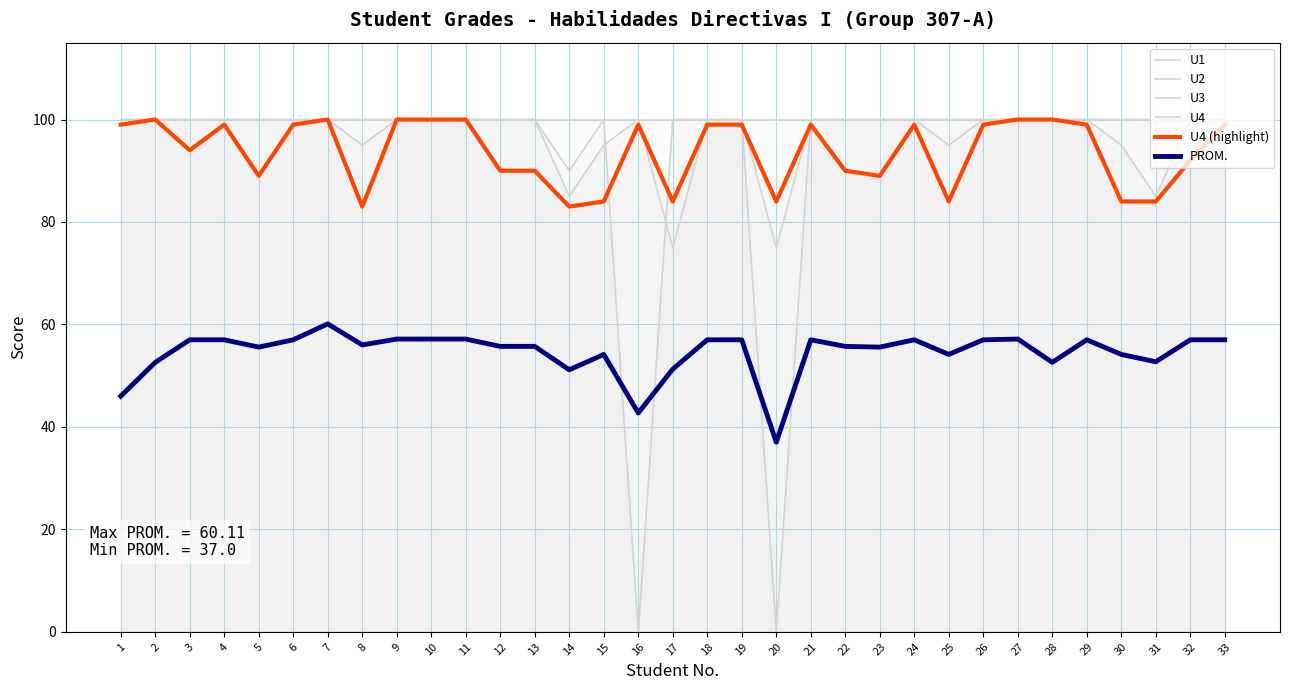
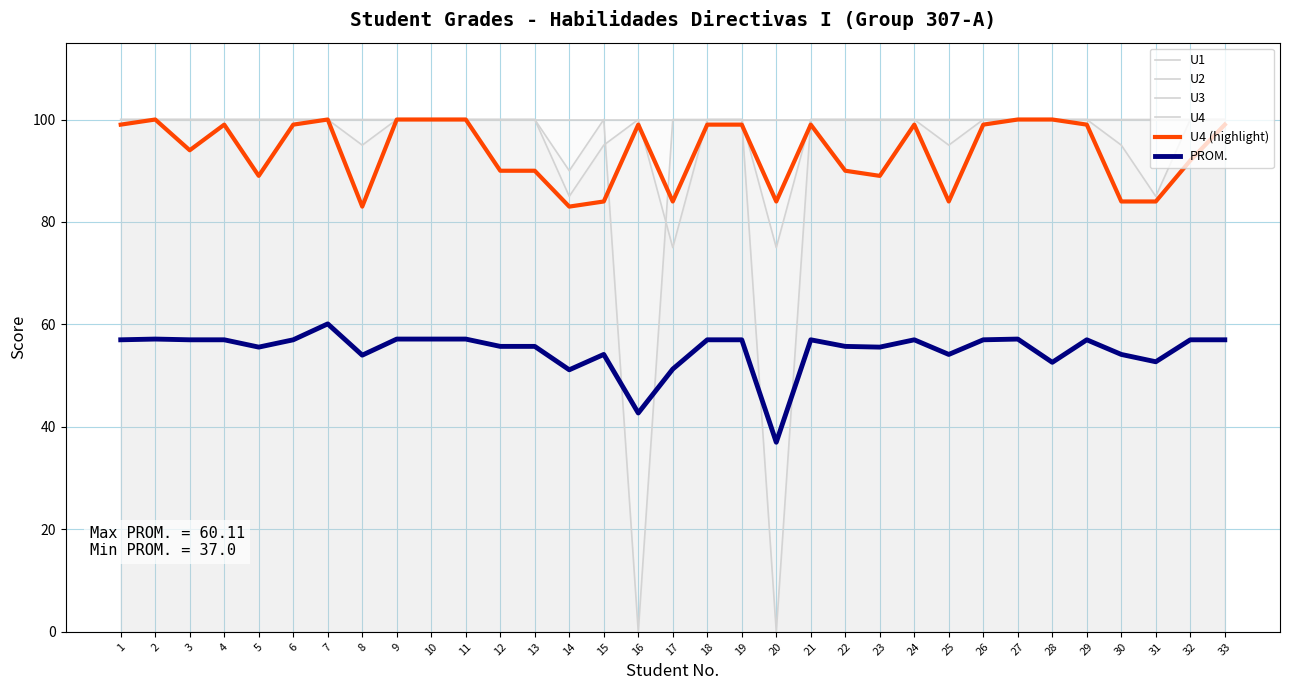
  {
    "U4 (highlight)": {
      "1": 99,
      "3": 94,
      "4": 99,
      "5": 89,
      "6": 99,
      "8": 83,
      "12": 90,
      "13": 90,
      "14": 83,
      "15": 84,
      "16": 99,
      "17": 84,
      "18": 99,
      "19": 99,
      "20": 84,
      "21": 99,
      "22": 90,
      "23": 89,
      "24": 99,
      "25": 84,
      "26": 99,
      "29": 99,
      "30": 84,
      "31": 84
    },
    "PROM.": {
-     "1": 46,
-     "2": 53,
+     "1": 57,
+     "2": 57,
      "3": 57,
      "4": 57,
      "5": 56,
      "6": 57,
      "7": 60,
-     "8": 56,
+     "8": 54,
      "9": 57,
      "10": 57,
      "11": 57,
      "12": 56,
      "13": 56,
      "14": 51,
      "15": 54,
      "16": 43,
      "17": 51,
      "18": 57,
      "19": 57,
      "20": 37,
      "21": 57,
      "22": 56,
      "23": 56,
      "24": 57,
      "25": 54,
      "26": 57,
      "27": 57,
      "28": 53,
      "29": 57,
      "30": 54,
      "31": 53,
      "32": 57,
      "33": 57
    }
  }
